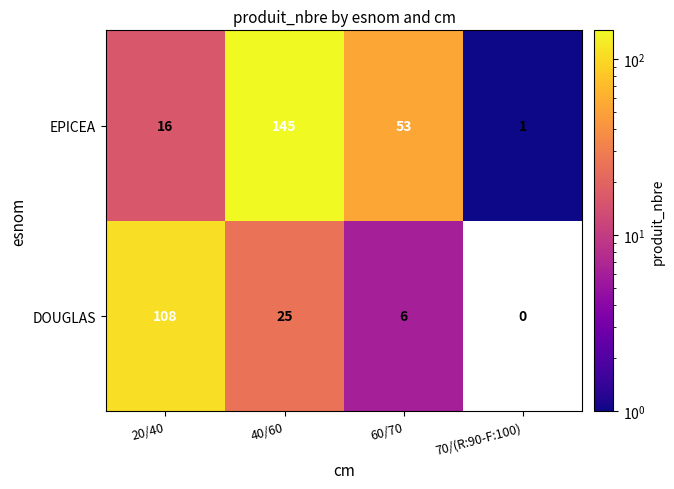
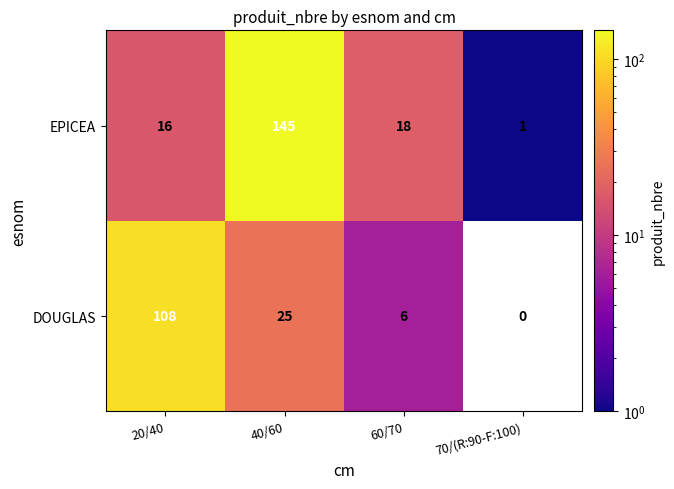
  {
    "EPICEA": {
      "20/40": 16,
      "40/60": 145,
-     "60/70": 53,
+     "60/70": 18,
      "70/(R:90-F:100)": 1
    },
    "DOUGLAS": {
      "20/40": 108,
      "40/60": 25,
      "60/70": 6
    }
  }
